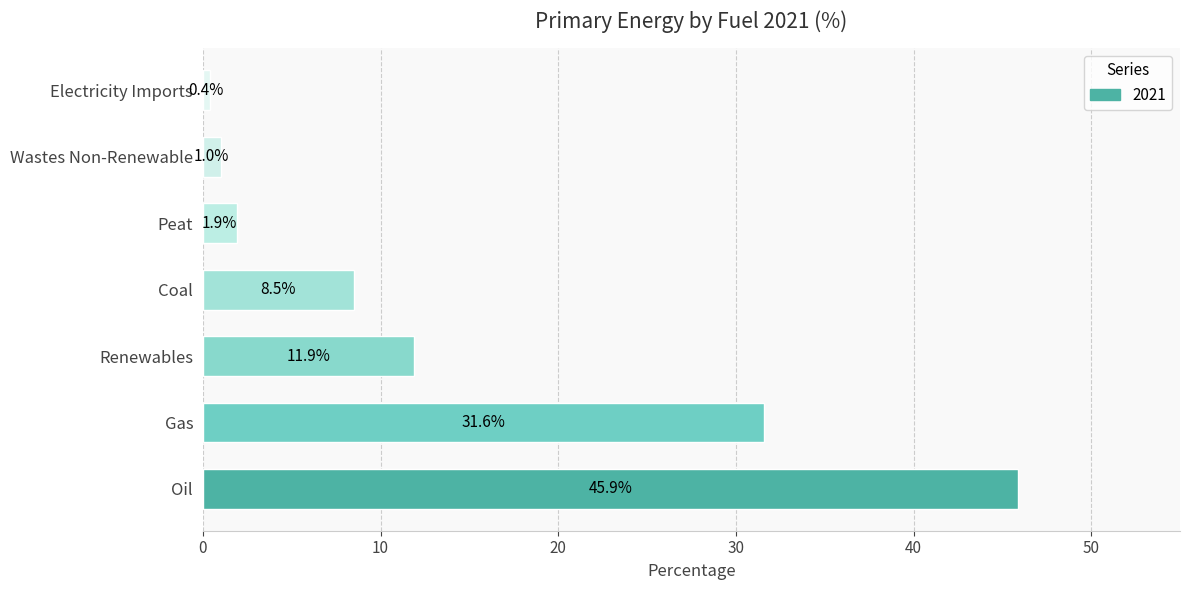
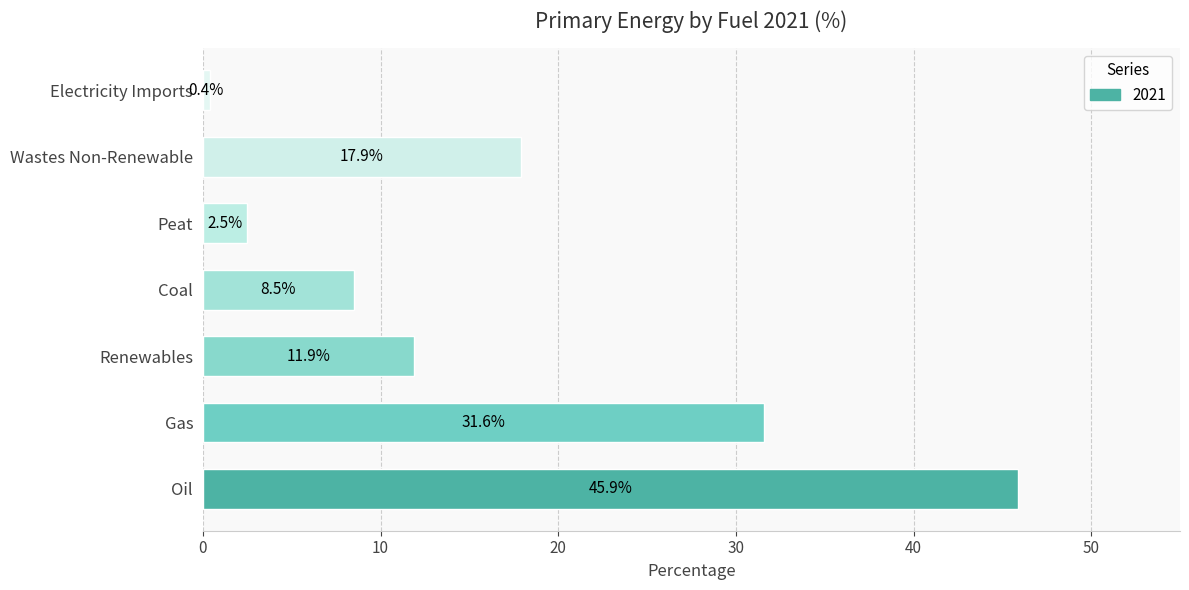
  {
    "Electricity Imports": "0.4%",
-   "Wastes Non-Renewable": "1.0%",
-   "Peat": "1.9%",
+   "Wastes Non-Renewable": "17.9%",
+   "Peat": "2.5%",
    "Coal": "8.5%",
    "Renewables": "11.9%",
    "Gas": "31.6%",
    "Oil": "45.9%"
  }
